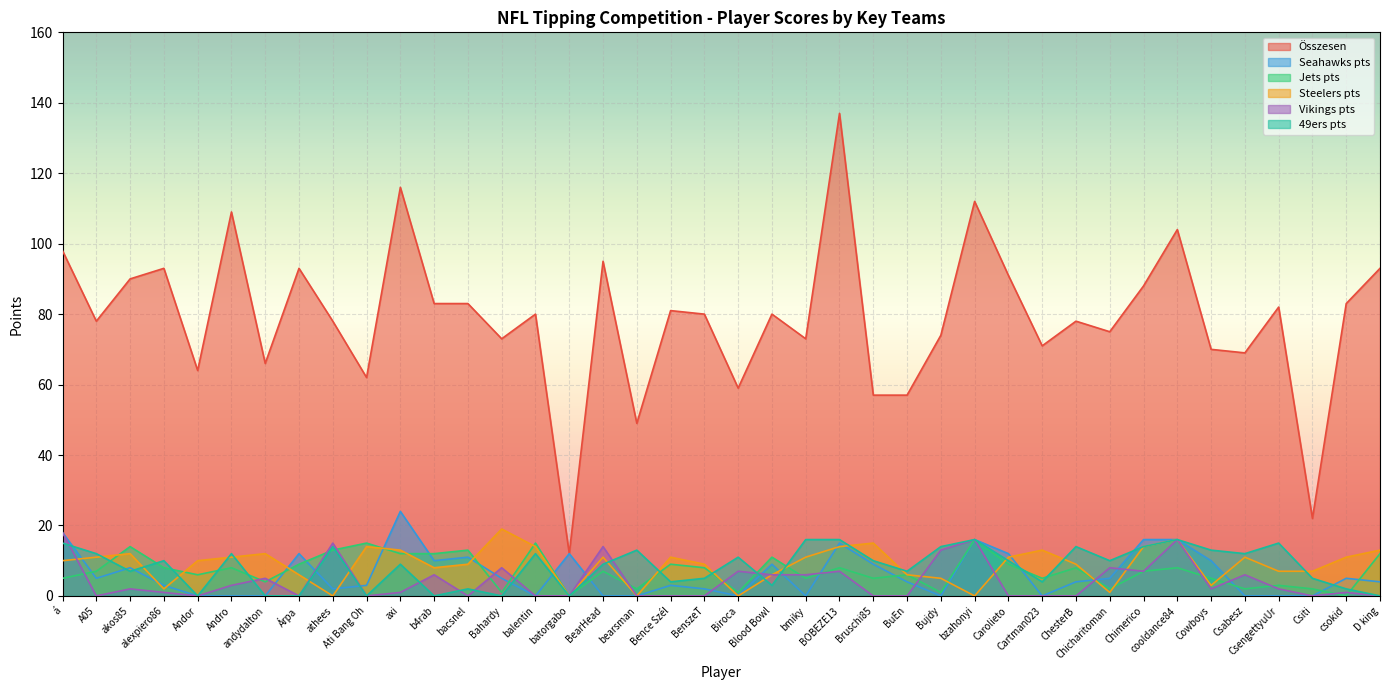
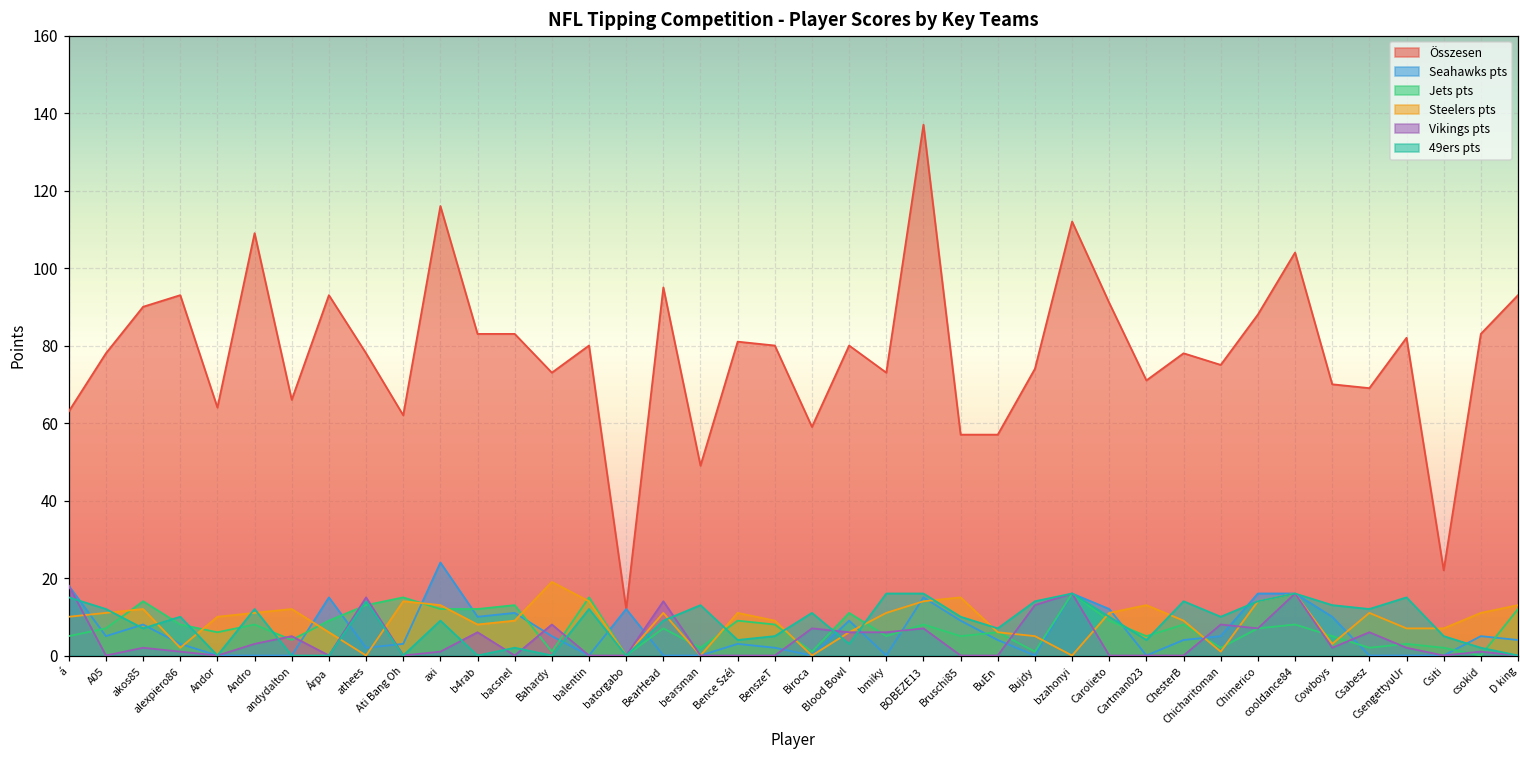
  {
    "Összesen": {
-     "á": 98,
+     "á": 63,
      "A05": 78,
      "akos85": 90,
      "alexpiero86": 93,
      "Andor": 64,
      "Andro": 109,
      "andydalton": 66,
      "Árpa": 93,
      "athees": 78,
      "Ati Bang Oh": 62,
      "axi": 116,
      "b4rab": 83,
      "bacsnel": 83,
      "Bahardy": 73,
      "balentin": 80,
      "BearHead": 95,
      "bearsman": 49,
      "Bence Szél": 81,
      "BenszeT": 80,
      "Biroca": 59,
      "Blood Bowl": 80,
      "bmiky": 73,
      "BOBEZE13": 137,
      "Bruschi85": 57,
      "BuEn": 57,
      "Bujdy": 74,
      "bzahonyi": 112,
      "Carolieto": 91,
      "Cartman023": 71,
      "ChesterB": 78,
      "Chicharitoman": 75,
      "Chimerico": 88,
      "cooldance84": 104,
      "Cowboys": 70,
      "Csabesz": 69,
      "CsengettyuUr": 82,
      "Csiti": 22,
      "csokid": 83,
      "D king": 93
    },
    "Seahawks pts": {
      "A05": 5,
      "akos85": 8,
      "alexpiero86": 3,
      "Andro": 0,
-     "Árpa": 12,
+     "Árpa": 15,
      "athees": 2,
      "Ati Bang Oh": 3,
      "axi": 24,
      "b4rab": 10,
      "bacsnel": 11,
      "Bahardy": 5,
      "BearHead": 0,
      "Bence Szél": 3,
      "BenszeT": 2,
      "Blood Bowl": 9,
      "bmiky": 0,
      "BOBEZE13": 15,
      "Bruschi85": 9,
      "BuEn": 4,
      "Bujdy": 0,
      "Carolieto": 12,
      "ChesterB": 4,
      "Chicharitoman": 5,
      "Chimerico": 16,
      "Cowboys": 10,
      "Csabesz": 0,
      "CsengettyuUr": 0,
      "csokid": 5,
      "D king": 4
    },
    "Steelers pts": {
      "á": 10,
      "A05": 11,
      "akos85": 12,
      "alexpiero86": 2,
      "Andor": 10,
      "Andro": 11,
      "andydalton": 12,
      "Árpa": 6,
      "athees": 0,
      "Ati Bang Oh": 14,
      "axi": 13,
      "b4rab": 8,
      "bacsnel": 9,
      "Bahardy": 19,
      "balentin": 14,
      "BearHead": 11,
      "Bence Szél": 11,
      "BenszeT": 9,
      "bmiky": 11,
      "BOBEZE13": 14,
      "Bruschi85": 15,
      "Bujdy": 5,
      "bzahonyi": 0,
      "Carolieto": 11,
      "Cartman023": 13,
      "ChesterB": 9,
      "Chicharitoman": 1,
      "Cowboys": 3,
      "Csabesz": 11,
      "CsengettyuUr": 7,
      "Csiti": 7,
      "csokid": 11,
      "D king": 13
    },
    "Vikings pts": {
      "A05": 0,
      "akos85": 2,
      "alexpiero86": 1,
      "Andro": 3,
      "andydalton": 5,
      "athees": 15,
      "axi": 1,
      "b4rab": 6,
      "bacsnel": 0,
      "Bahardy": 8,
      "BearHead": 14,
      "Bence Szél": 0,
      "BenszeT": 0,
      "Biroca": 7,
      "bmiky": 6,
      "BOBEZE13": 7,
      "Bruschi85": 0,
      "BuEn": 0,
      "Bujdy": 13,
      "Carolieto": 0,
      "ChesterB": 0,
      "Chicharitoman": 8,
      "Cowboys": 2,
      "Csabesz": 6,
      "CsengettyuUr": 2,
      "csokid": 1
    }
  }
